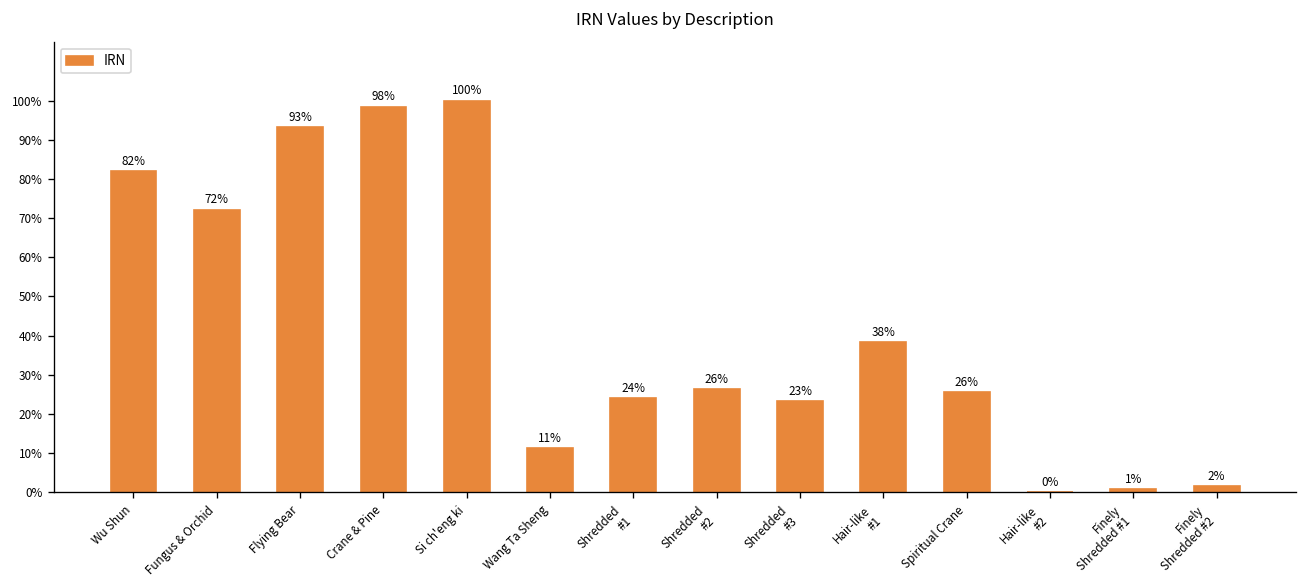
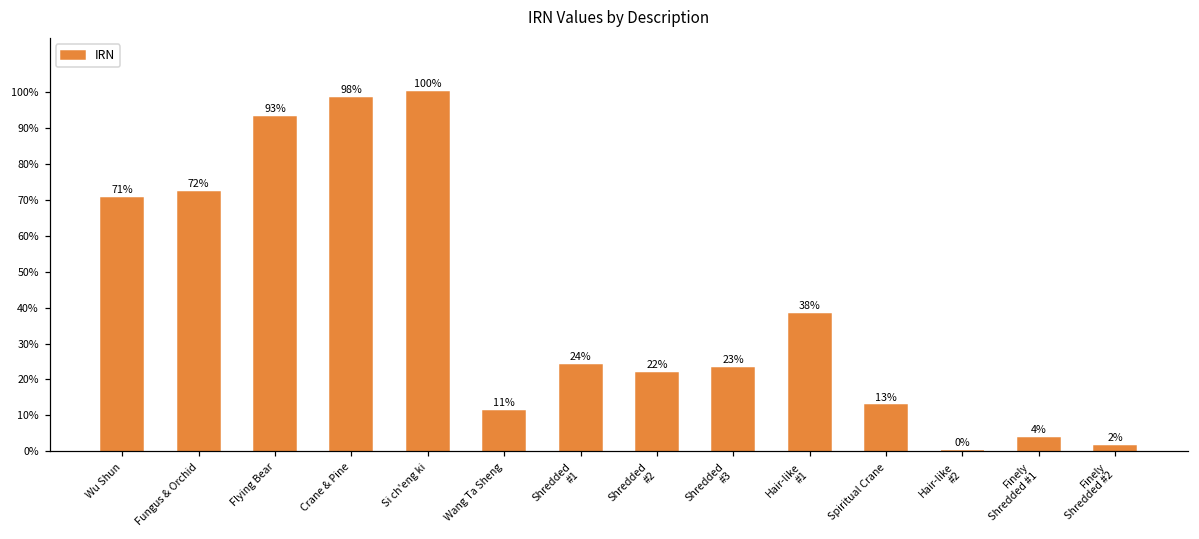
  {
-   "Wu Shun": "82%",
+   "Wu Shun": "71%",
    "Fungus & Orchid": "72%",
    "Flying Bear": "93%",
    "Crane & Pine": "98%",
    "Si ch'eng ki": "100%",
    "Wang Ta Sheng": "11%",
    "Shredded #1": "24%",
-   "Shredded #2": "26%",
+   "Shredded #2": "22%",
    "Shredded #3": "23%",
    "Hair-like #1": "38%",
-   "Spiritual Crane": "26%",
+   "Spiritual Crane": "13%",
    "Hair-like #2": "0%",
-   "Finely Shredded #1": "1%",
+   "Finely Shredded #1": "4%",
    "Finely Shredded #2": "2%"
  }
